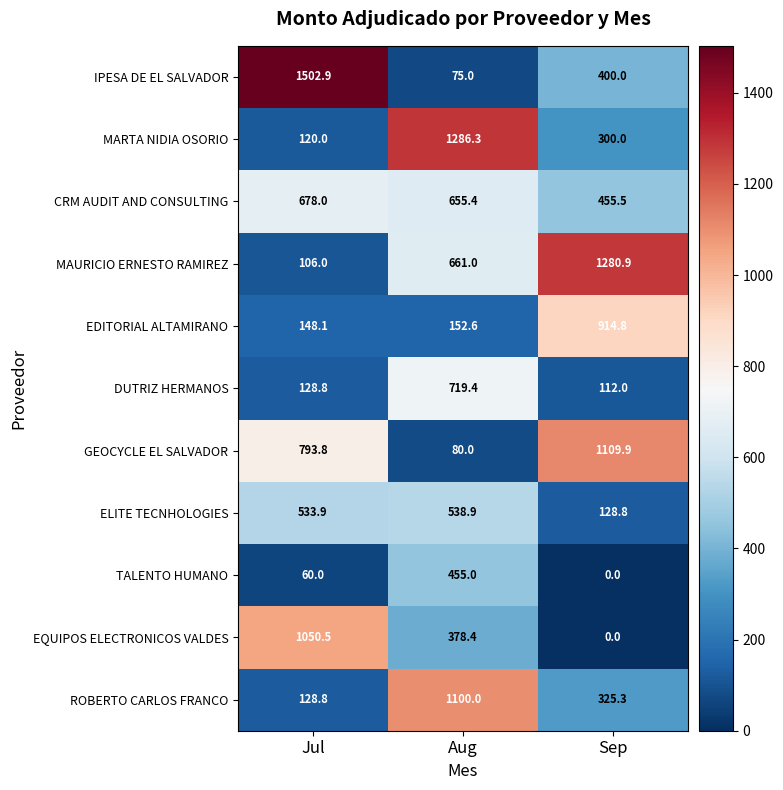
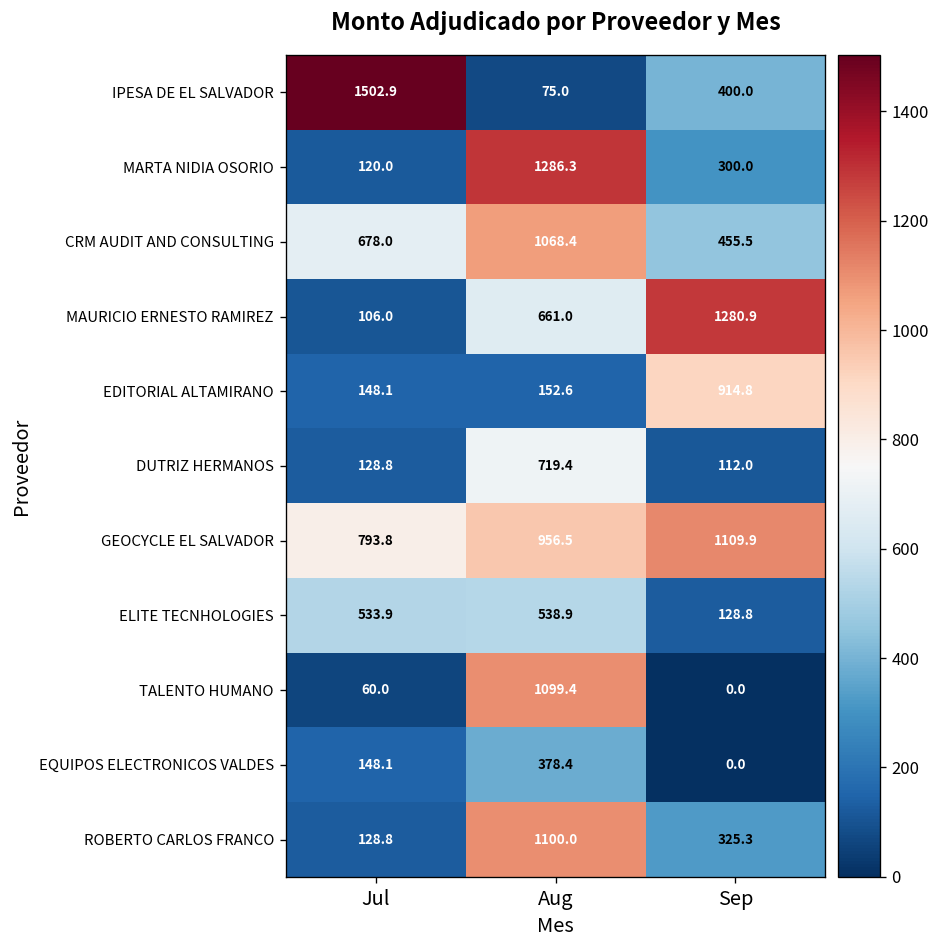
  {
    "IPESA DE EL SALVADOR": {
      "Jul": 1502.9,
      "Aug": 75.0,
      "Sep": 400.0
    },
    "MARTA NIDIA OSORIO": {
      "Jul": 120.0,
      "Aug": 1286.3,
      "Sep": 300.0
    },
    "CRM AUDIT AND CONSULTING": {
      "Jul": 678.0,
-     "Aug": 655.4,
+     "Aug": 1068.4,
      "Sep": 455.5
    },
    "MAURICIO ERNESTO RAMIREZ": {
      "Jul": 106.0,
      "Aug": 661.0,
      "Sep": 1280.9
    },
    "EDITORIAL ALTAMIRANO": {
      "Jul": 148.1,
      "Aug": 152.6,
      "Sep": 914.8
    },
    "DUTRIZ HERMANOS": {
      "Jul": 128.8,
      "Aug": 719.4,
      "Sep": 112.0
    },
    "GEOCYCLE EL SALVADOR": {
      "Jul": 793.8,
-     "Aug": 80.0,
+     "Aug": 956.5,
      "Sep": 1109.9
    },
    "ELITE TECNHOLOGIES": {
      "Jul": 533.9,
      "Aug": 538.9,
      "Sep": 128.8
    },
    "TALENTO HUMANO": {
      "Jul": 60.0,
-     "Aug": 455.0,
+     "Aug": 1099.4,
      "Sep": 0.0
    },
    "EQUIPOS ELECTRONICOS VALDES": {
-     "Jul": 1050.5,
+     "Jul": 148.1,
      "Aug": 378.4,
      "Sep": 0.0
    },
    "ROBERTO CARLOS FRANCO": {
      "Jul": 128.8,
      "Aug": 1100.0,
      "Sep": 325.3
    }
  }
